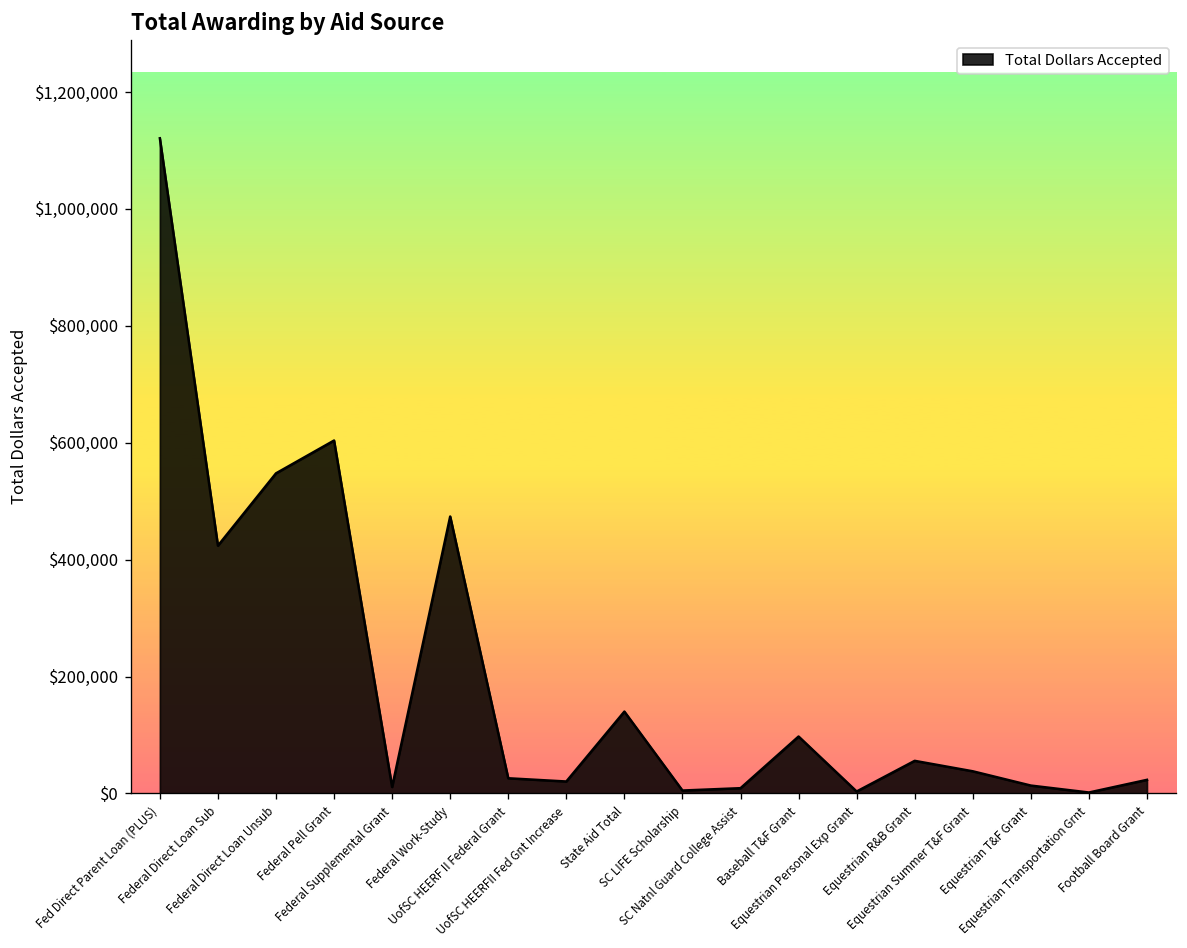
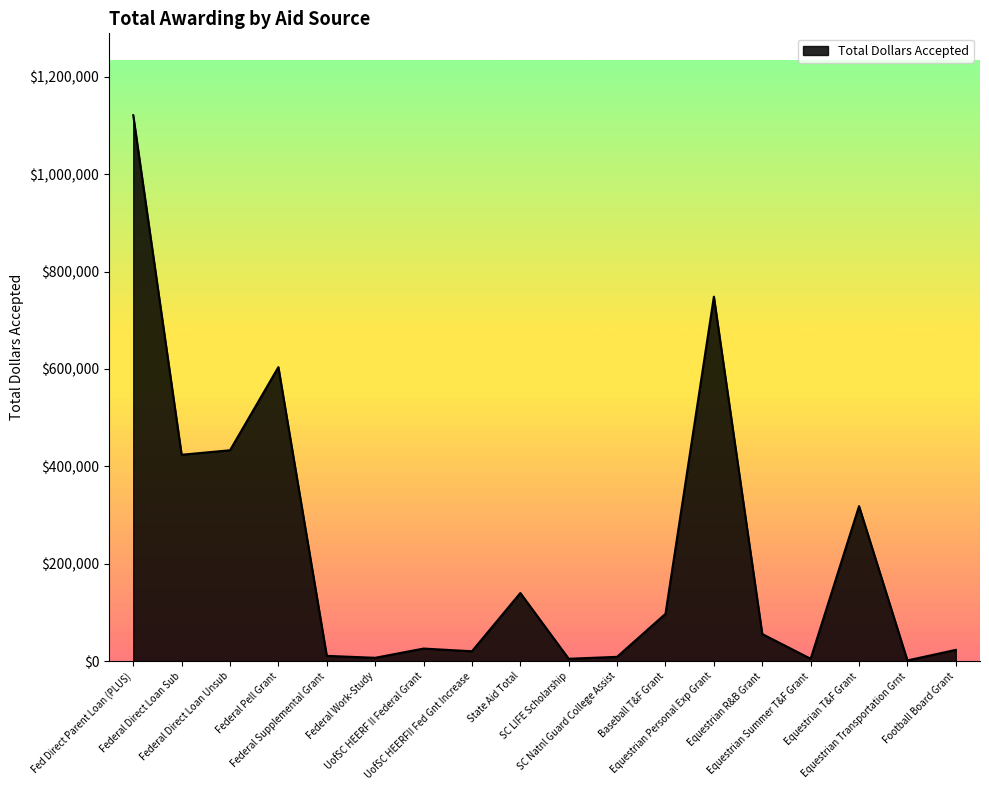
  {
    "Fed Direct Parent Loan (PLUS)": "$1,120,000",
    "Federal Direct Loan Sub": "$420,000",
-   "Federal Direct Loan Unsub": "$550,000",
+   "Federal Direct Loan Unsub": "$430,000",
    "Federal Pell Grant": "$600,000",
    "Federal Supplemental Grant": "$10,000",
-   "Federal Work-Study": "$470,000",
+   "Federal Work-Study": "$10,000",
    "UofSC HEERF II Federal Grant": "$30,000",
    "UofSC HEERFII Fed Gnt Increase": "$20,000",
    "State Aid Total": "$140,000",
    "SC LIFE Scholarship": "$10,000",
    "SC Natnl Guard College Assist": "$10,000",
    "Baseball T&F Grant": "$100,000",
-   "Equestrian Personal Exp Grant": "$0",
+   "Equestrian Personal Exp Grant": "$750,000",
    "Equestrian R&B Grant": "$60,000",
-   "Equestrian Summer T&F Grant": "$40,000",
-   "Equestrian T&F Grant": "$10,000",
+   "Equestrian Summer T&F Grant": "$10,000",
+   "Equestrian T&F Grant": "$320,000",
    "Equestrian Transportation Grnt": "$0",
    "Football Board Grant": "$20,000"
  }
